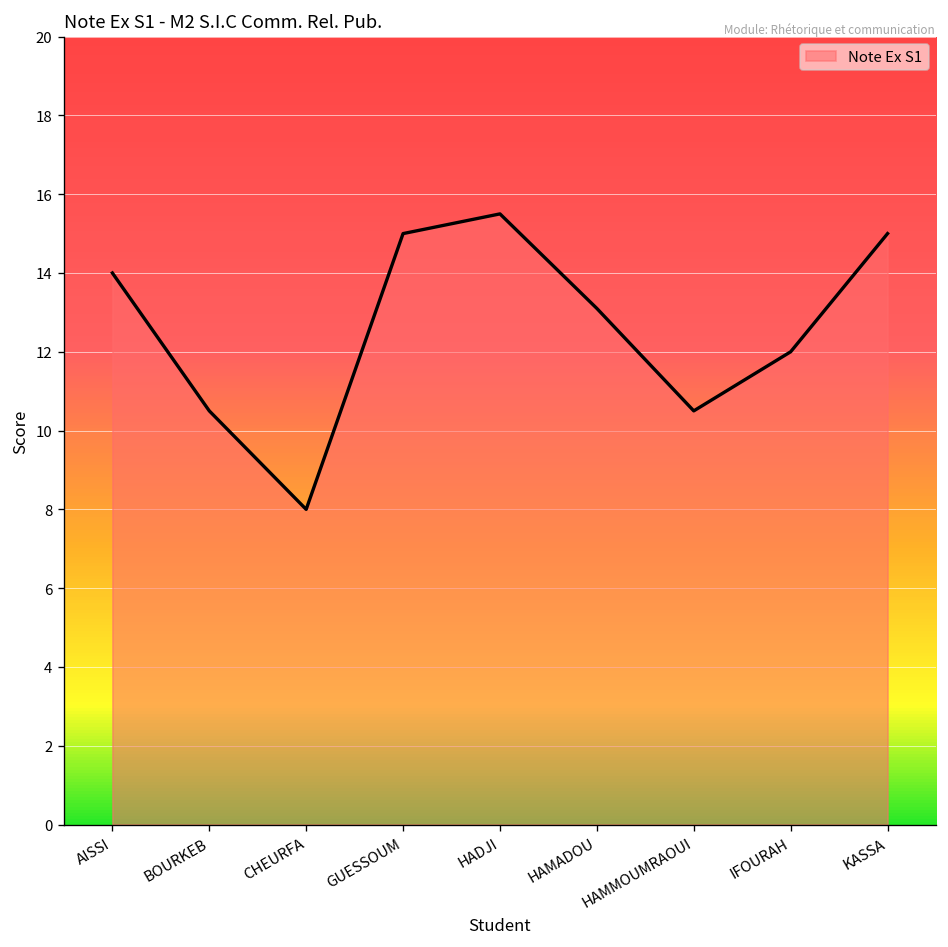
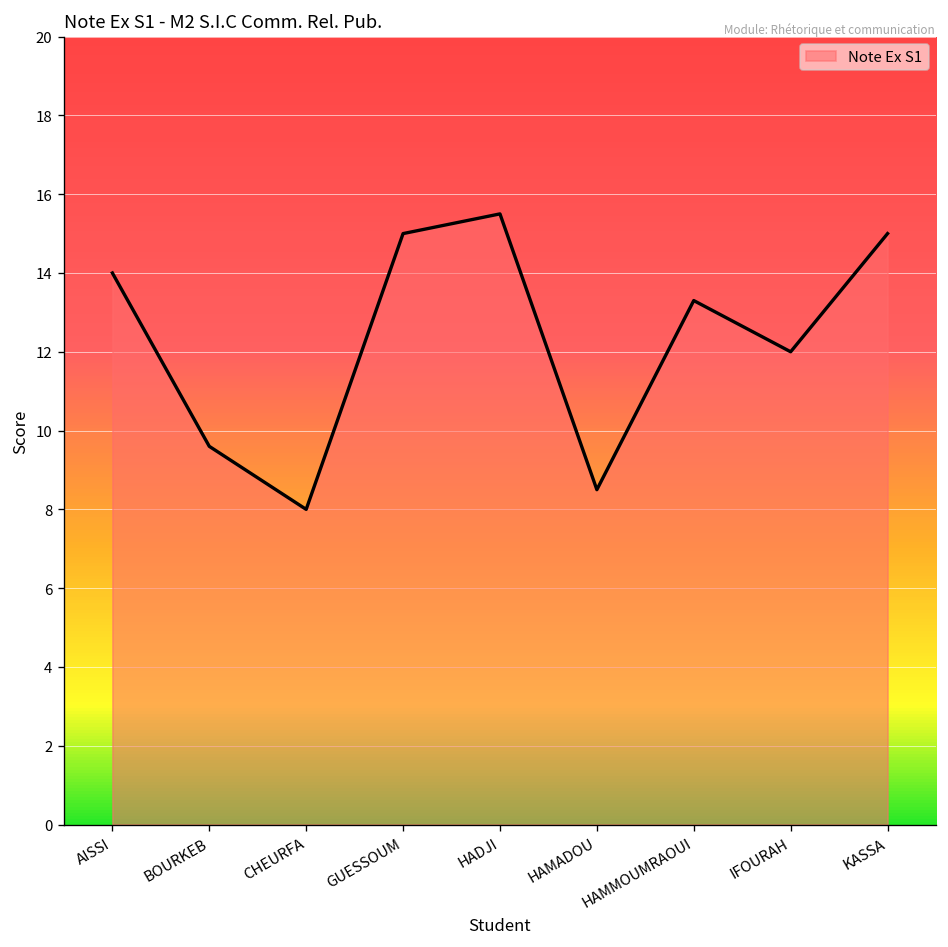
  {
    "AISSI": 14.0,
-   "BOURKEB": 10.5,
+   "BOURKEB": 9.6,
    "CHEURFA": 8.0,
    "GUESSOUM": 15.0,
    "HADJI": 15.5,
-   "HAMADOU": 13.1,
-   "HAMMOUMRAOUI": 10.5,
+   "HAMADOU": 8.5,
+   "HAMMOUMRAOUI": 13.3,
    "IFOURAH": 12.0,
    "KASSA": 15.0
  }
